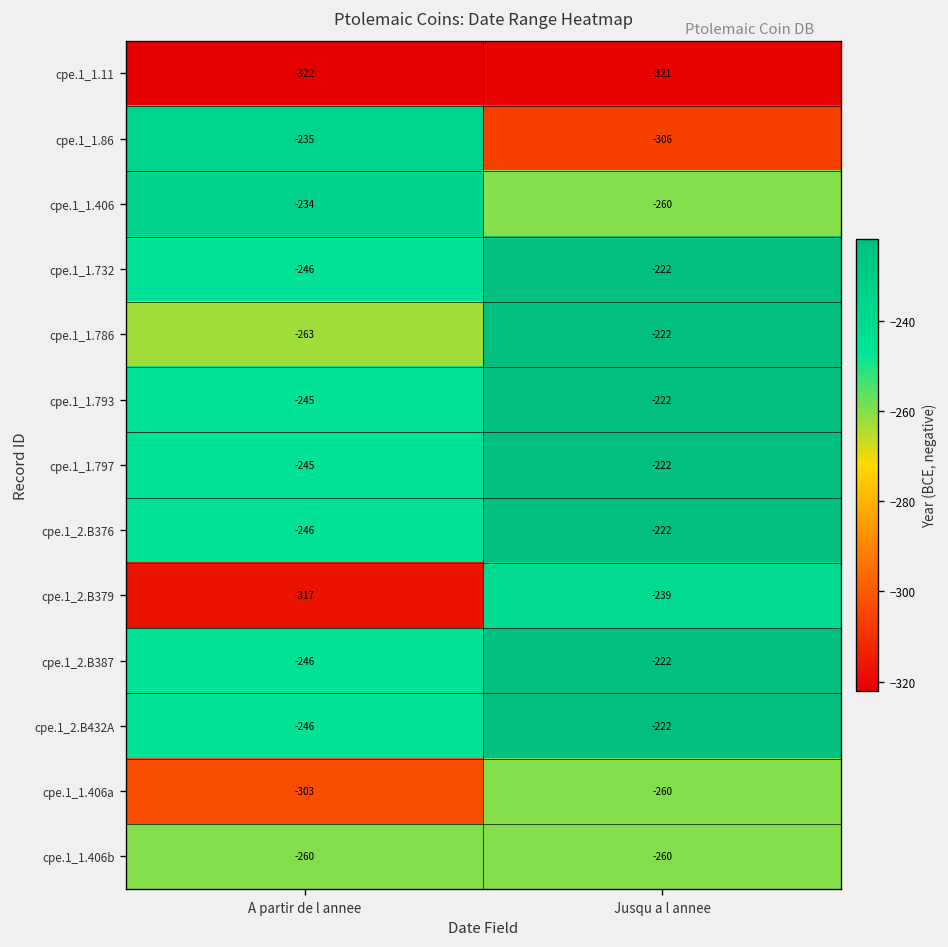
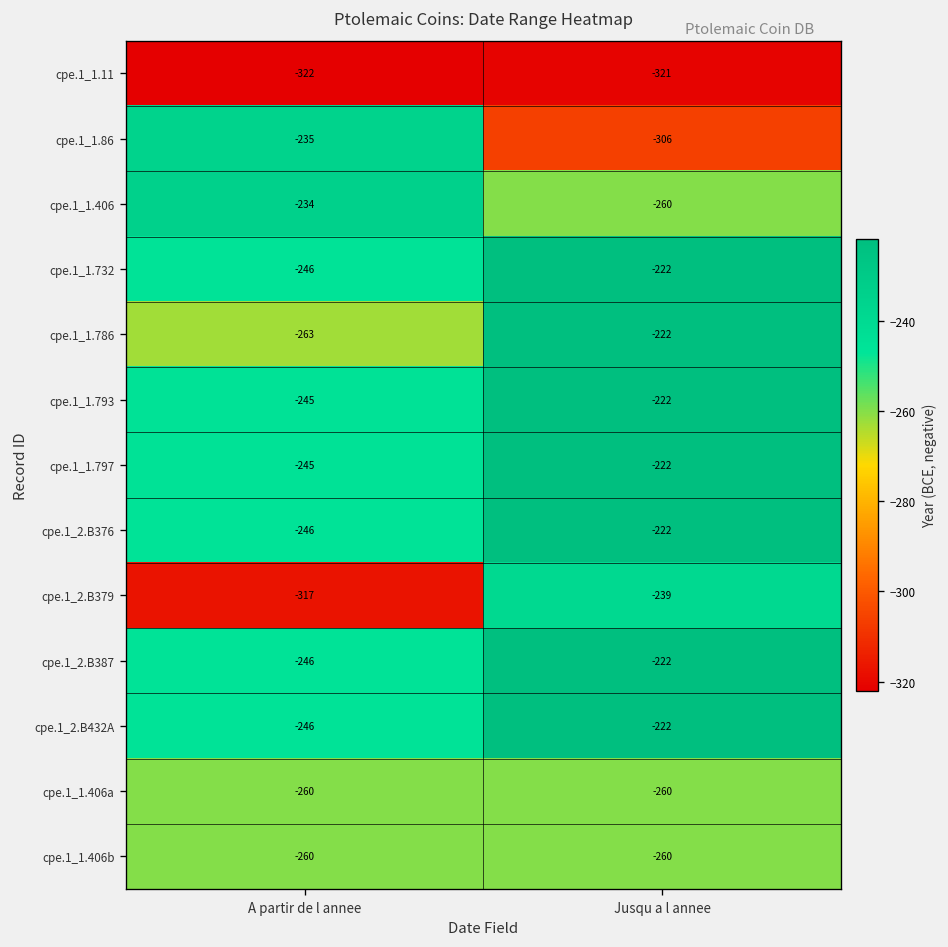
  {
    "cpe.1_1.11": {
      "A partir de l annee": -322,
      "Jusqu a l annee": -321
    },
    "cpe.1_1.86": {
      "A partir de l annee": -235,
      "Jusqu a l annee": -306
    },
    "cpe.1_1.406": {
      "A partir de l annee": -234,
      "Jusqu a l annee": -260
    },
    "cpe.1_1.732": {
      "A partir de l annee": -246,
      "Jusqu a l annee": -222
    },
    "cpe.1_1.786": {
      "A partir de l annee": -263,
      "Jusqu a l annee": -222
    },
    "cpe.1_1.793": {
      "A partir de l annee": -245,
      "Jusqu a l annee": -222
    },
    "cpe.1_1.797": {
      "A partir de l annee": -245,
      "Jusqu a l annee": -222
    },
    "cpe.1_2.B376": {
      "A partir de l annee": -246,
      "Jusqu a l annee": -222
    },
    "cpe.1_2.B379": {
      "A partir de l annee": -317,
      "Jusqu a l annee": -239
    },
    "cpe.1_2.B387": {
      "A partir de l annee": -246,
      "Jusqu a l annee": -222
    },
    "cpe.1_2.B432A": {
      "A partir de l annee": -246,
      "Jusqu a l annee": -222
    },
    "cpe.1_1.406a": {
-     "A partir de l annee": -303,
+     "A partir de l annee": -260,
      "Jusqu a l annee": -260
    },
    "cpe.1_1.406b": {
      "A partir de l annee": -260,
      "Jusqu a l annee": -260
    }
  }
